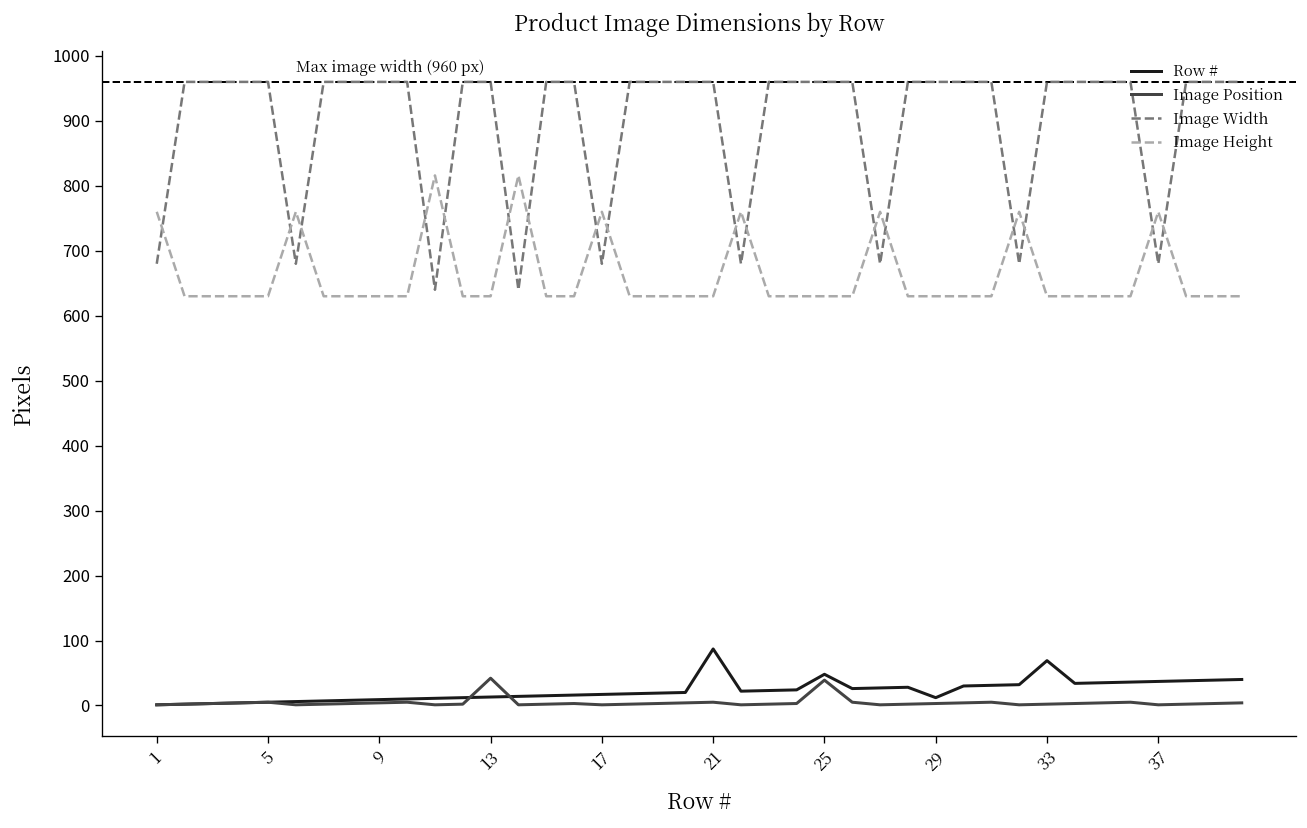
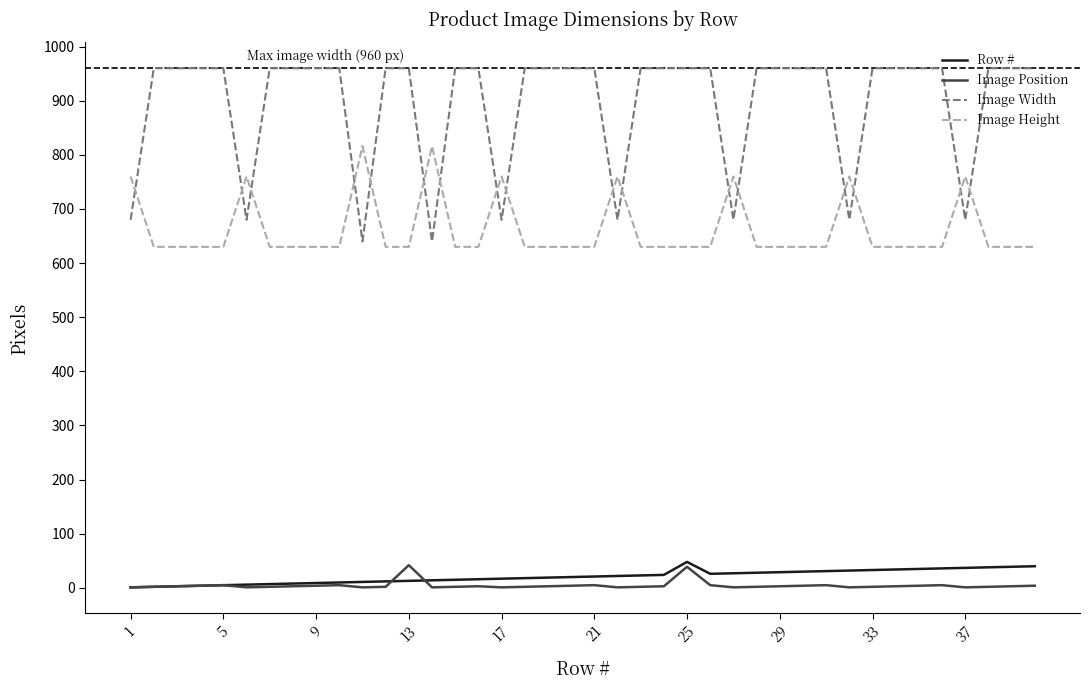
  {
    "Row #": {
      "9": "10",
      "13": "10",
      "17": "20",
-     "21": "90",
+     "21": "20",
      "25": "50",
-     "29": "10",
-     "33": "70",
+     "29": "30",
+     "33": "30",
      "37": "40"
    },
    "Image Position": {
      "9": "0",
      "13": "40",
      "17": "0",
      "21": "10",
      "25": "40",
      "29": "0",
      "33": "0",
      "37": "0"
    },
    "Image Width": {
      "9": "(960 px)"
    },
    "Image Height": {
      "1": "760",
      "5": "630",
      "9": "630",
      "13": "630",
      "17": "760",
      "21": "630",
      "25": "630",
      "29": "630",
      "33": "630",
      "37": "760"
    }
  }
